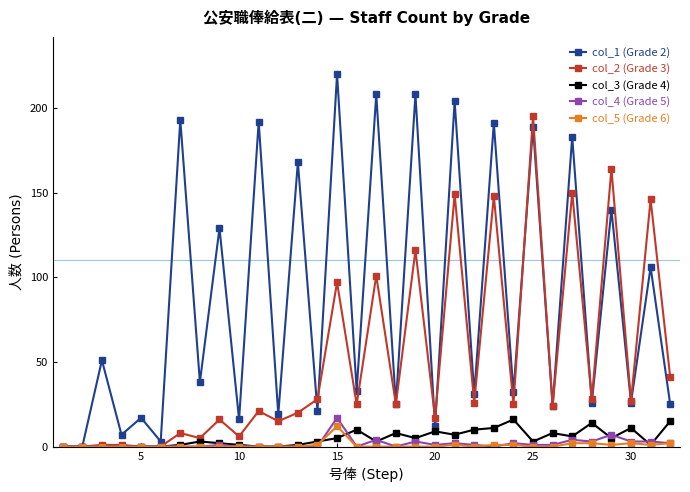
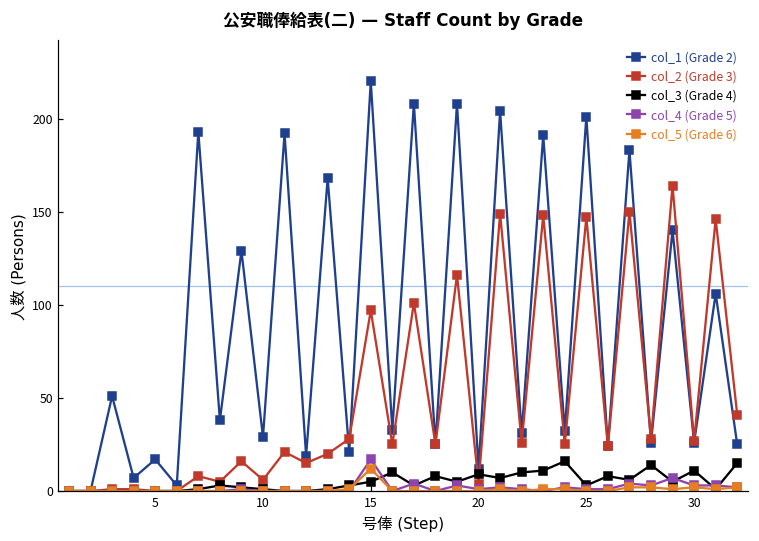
  {
    "col_1 (Grade 2)": {
      "5": 17,
-     "10": 16,
+     "10": 29,
      "15": 220,
      "20": 12,
-     "25": 189
+     "25": 201
    },
    "col_2 (Grade 3)": {
      "10": 6,
      "15": 97,
-     "20": 17,
-     "25": 195
+     "20": 4,
+     "25": 147
    },
    "col_3 (Grade 4)": {
      "15": 5,
      "20": 9,
      "25": 3,
      "30": 11
    },
    "col_4 (Grade 5)": {
      "15": 17
    },
    "col_5 (Grade 6)": {
      "15": 12
    }
  }
